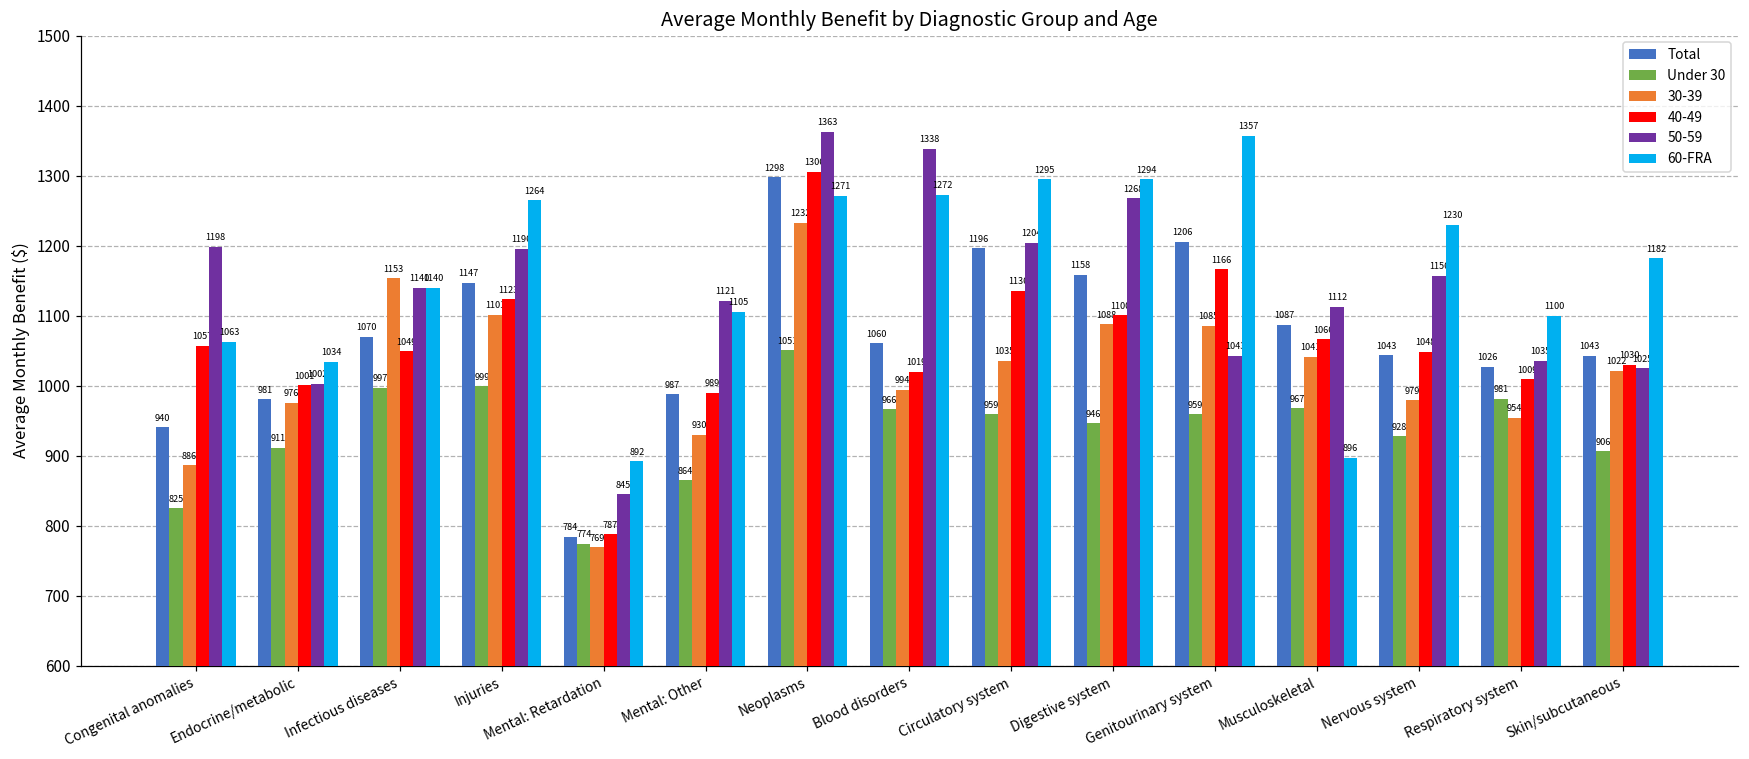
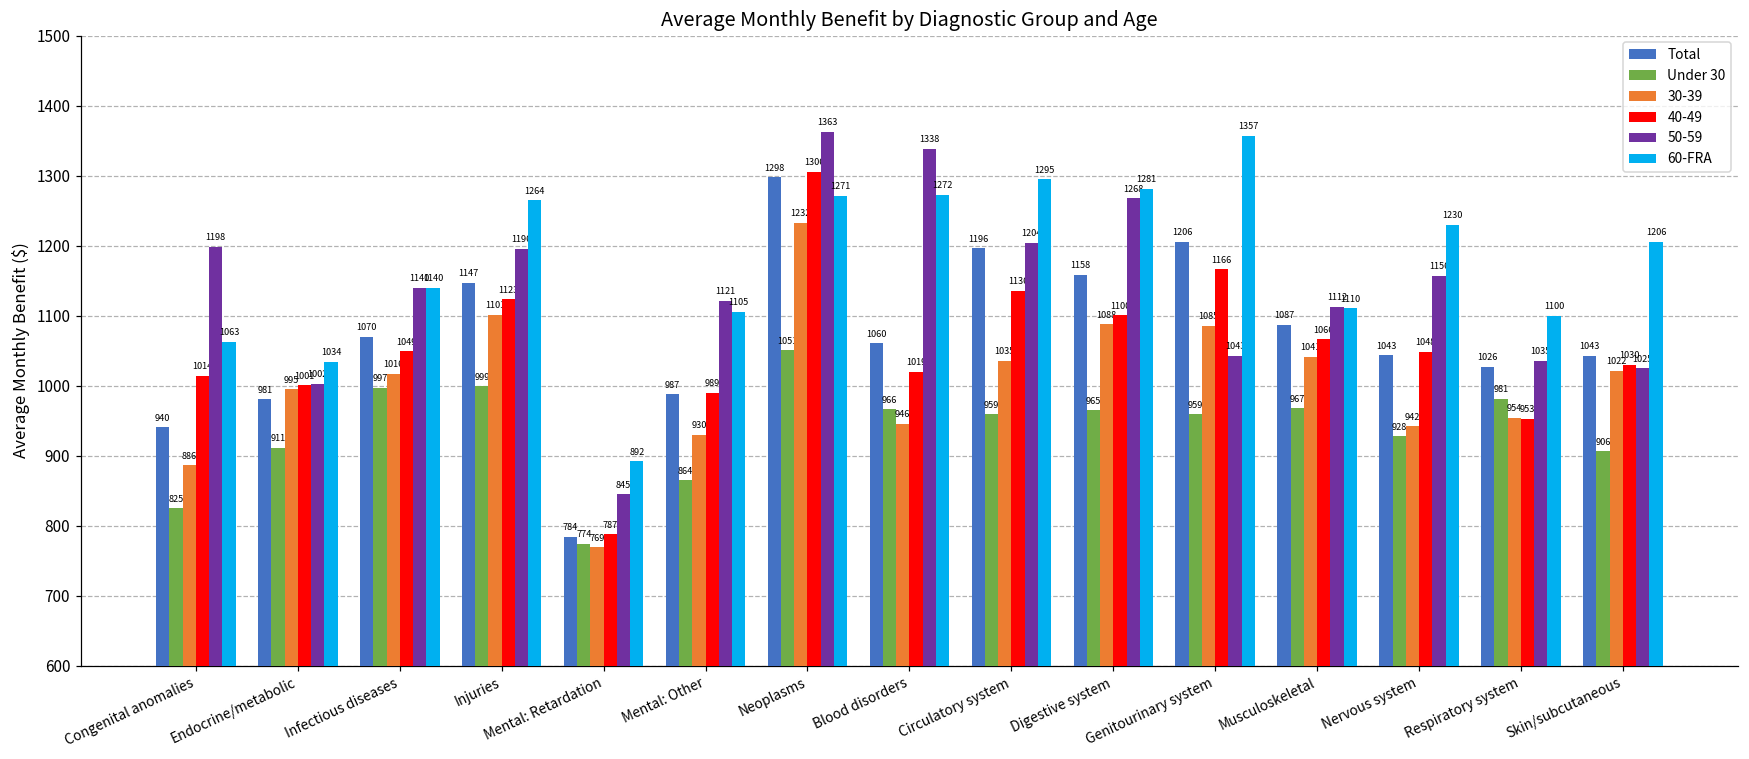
  {
    "Total": {
      "Congenital anomalies": 940,
      "Endocrine/metabolic": 981,
      "Infectious diseases": 1070,
      "Injuries": 1147,
      "Mental: Retardation": 784,
      "Mental: Other": 987,
      "Neoplasms": 1298,
      "Blood disorders": 1060,
      "Circulatory system": 1196,
      "Digestive system": 1158,
      "Genitourinary system": 1206,
      "Musculoskeletal": 1087,
      "Nervous system": 1043,
      "Respiratory system": 1026,
      "Skin/subcutaneous": 1043
    },
    "Under 30": {
      "Congenital anomalies": 825,
      "Endocrine/metabolic": 911,
      "Infectious diseases": 997,
      "Injuries": 999,
      "Mental: Retardation": 774,
      "Mental: Other": 864,
      "Neoplasms": 1051,
      "Blood disorders": 966,
      "Circulatory system": 959,
-     "Digestive system": 946,
+     "Digestive system": 965,
      "Genitourinary system": 959,
      "Musculoskeletal": 967,
      "Nervous system": 928,
      "Respiratory system": 981,
      "Skin/subcutaneous": 906
    },
    "30-39": {
      "Congenital anomalies": 886,
-     "Endocrine/metabolic": 976,
-     "Infectious diseases": 1153,
+     "Endocrine/metabolic": 995,
+     "Infectious diseases": 1016,
      "Injuries": 1101,
      "Mental: Retardation": 769,
      "Mental: Other": 930,
      "Neoplasms": 1232,
-     "Blood disorders": 994,
+     "Blood disorders": 946,
      "Circulatory system": 1035,
      "Digestive system": 1088,
      "Genitourinary system": 1085,
      "Musculoskeletal": 1041,
-     "Nervous system": 979,
+     "Nervous system": 942,
      "Respiratory system": 954,
      "Skin/subcutaneous": 1022
    },
    "40-49": {
-     "Congenital anomalies": 1057,
+     "Congenital anomalies": 1014,
      "Infectious diseases": 1049,
      "Injuries": 1123,
      "Mental: Retardation": 787,
      "Mental: Other": 989,
      "Neoplasms": 1306,
      "Blood disorders": 1019,
      "Circulatory system": 1136,
      "Digestive system": 1100,
      "Genitourinary system": 1166,
      "Musculoskeletal": 1066,
      "Nervous system": 1048,
-     "Respiratory system": 1009
+     "Respiratory system": 953
    },
    "50-59": {
      "Congenital anomalies": 1198,
      "Injuries": 1196,
      "Mental: Retardation": 845,
      "Mental: Other": 1121,
      "Neoplasms": 1363,
      "Blood disorders": 1338,
      "Circulatory system": 1204,
      "Digestive system": 1268,
      "Genitourinary system": 1043,
      "Musculoskeletal": 1112,
      "Nervous system": 1156,
      "Respiratory system": 1035
    },
    "60-FRA": {
      "Congenital anomalies": 1063,
      "Endocrine/metabolic": 1034,
      "Injuries": 1264,
      "Mental: Retardation": 892,
      "Mental: Other": 1105,
      "Neoplasms": 1271,
      "Blood disorders": 1272,
      "Circulatory system": 1295,
-     "Digestive system": 1294,
+     "Digestive system": 1281,
      "Genitourinary system": 1357,
-     "Musculoskeletal": 896,
+     "Musculoskeletal": 1110,
      "Nervous system": 1230,
      "Respiratory system": 1100,
-     "Skin/subcutaneous": 1182
+     "Skin/subcutaneous": 1206
    }
  }
